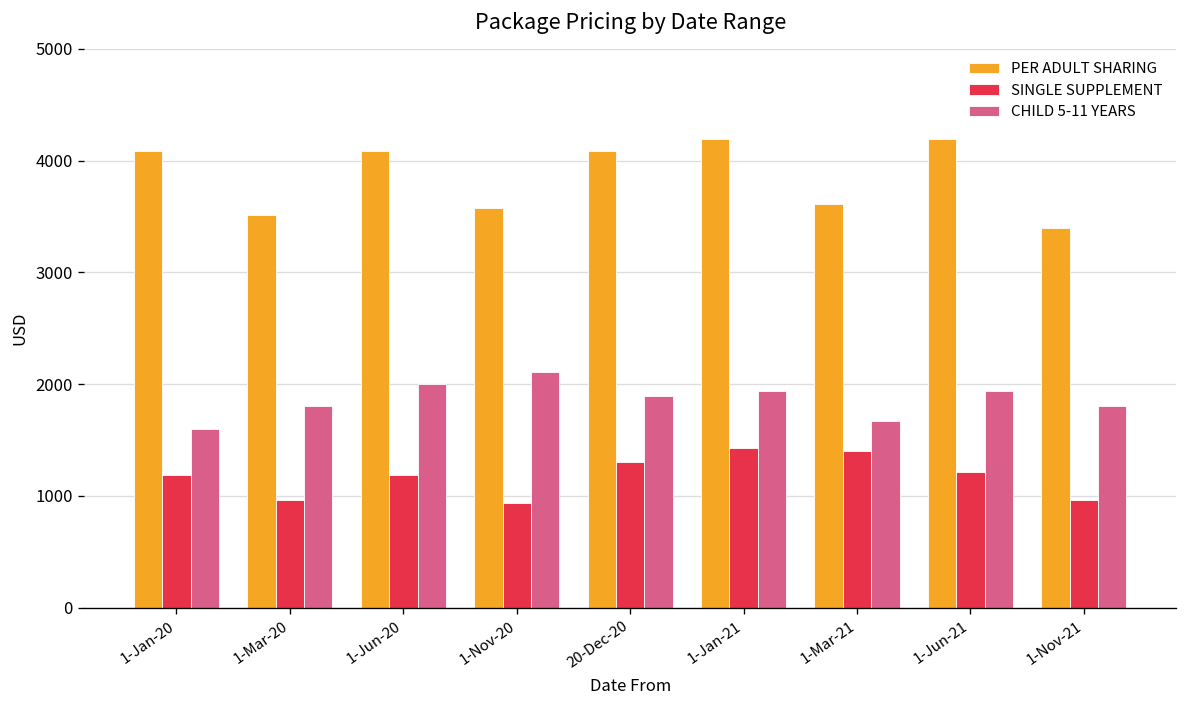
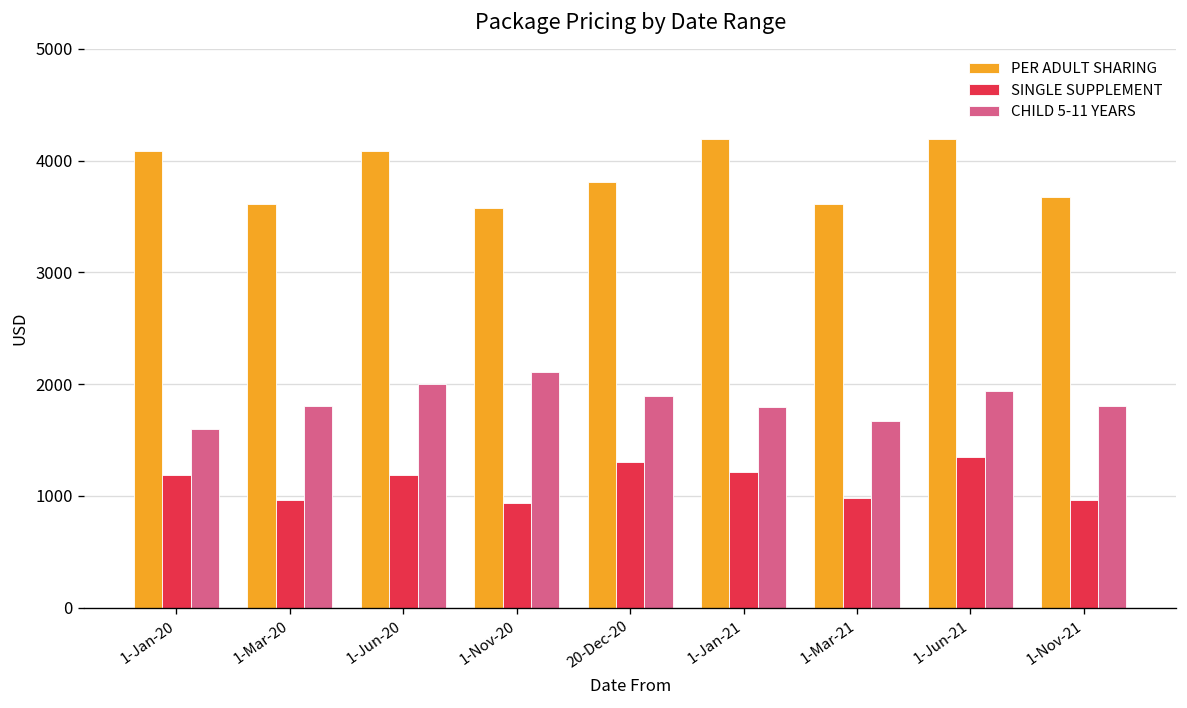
  {
    "PER ADULT SHARING": {
      "1-Jan-20": 4100,
-     "1-Mar-20": 3500,
+     "1-Mar-20": 3600,
      "1-Jun-20": 4100,
      "1-Nov-20": 3600,
-     "20-Dec-20": 4100,
+     "20-Dec-20": 3800,
      "1-Jan-21": 4200,
      "1-Mar-21": 3600,
      "1-Jun-21": 4200,
-     "1-Nov-21": 3400
+     "1-Nov-21": 3700
    },
    "SINGLE SUPPLEMENT": {
      "1-Jan-20": 1200,
      "1-Mar-20": 1000,
      "1-Jun-20": 1200,
      "1-Nov-20": 900,
      "20-Dec-20": 1300,
-     "1-Jan-21": 1400,
-     "1-Mar-21": 1400,
-     "1-Jun-21": 1200,
+     "1-Jan-21": 1200,
+     "1-Mar-21": 1000,
+     "1-Jun-21": 1300,
      "1-Nov-21": 1000
    },
    "CHILD 5-11 YEARS": {
      "1-Jan-20": 1600,
      "1-Mar-20": 1800,
      "1-Jun-20": 2000,
      "1-Nov-20": 2100,
      "20-Dec-20": 1900,
-     "1-Jan-21": 1900,
+     "1-Jan-21": 1800,
      "1-Mar-21": 1700,
      "1-Jun-21": 1900,
      "1-Nov-21": 1800
    }
  }
